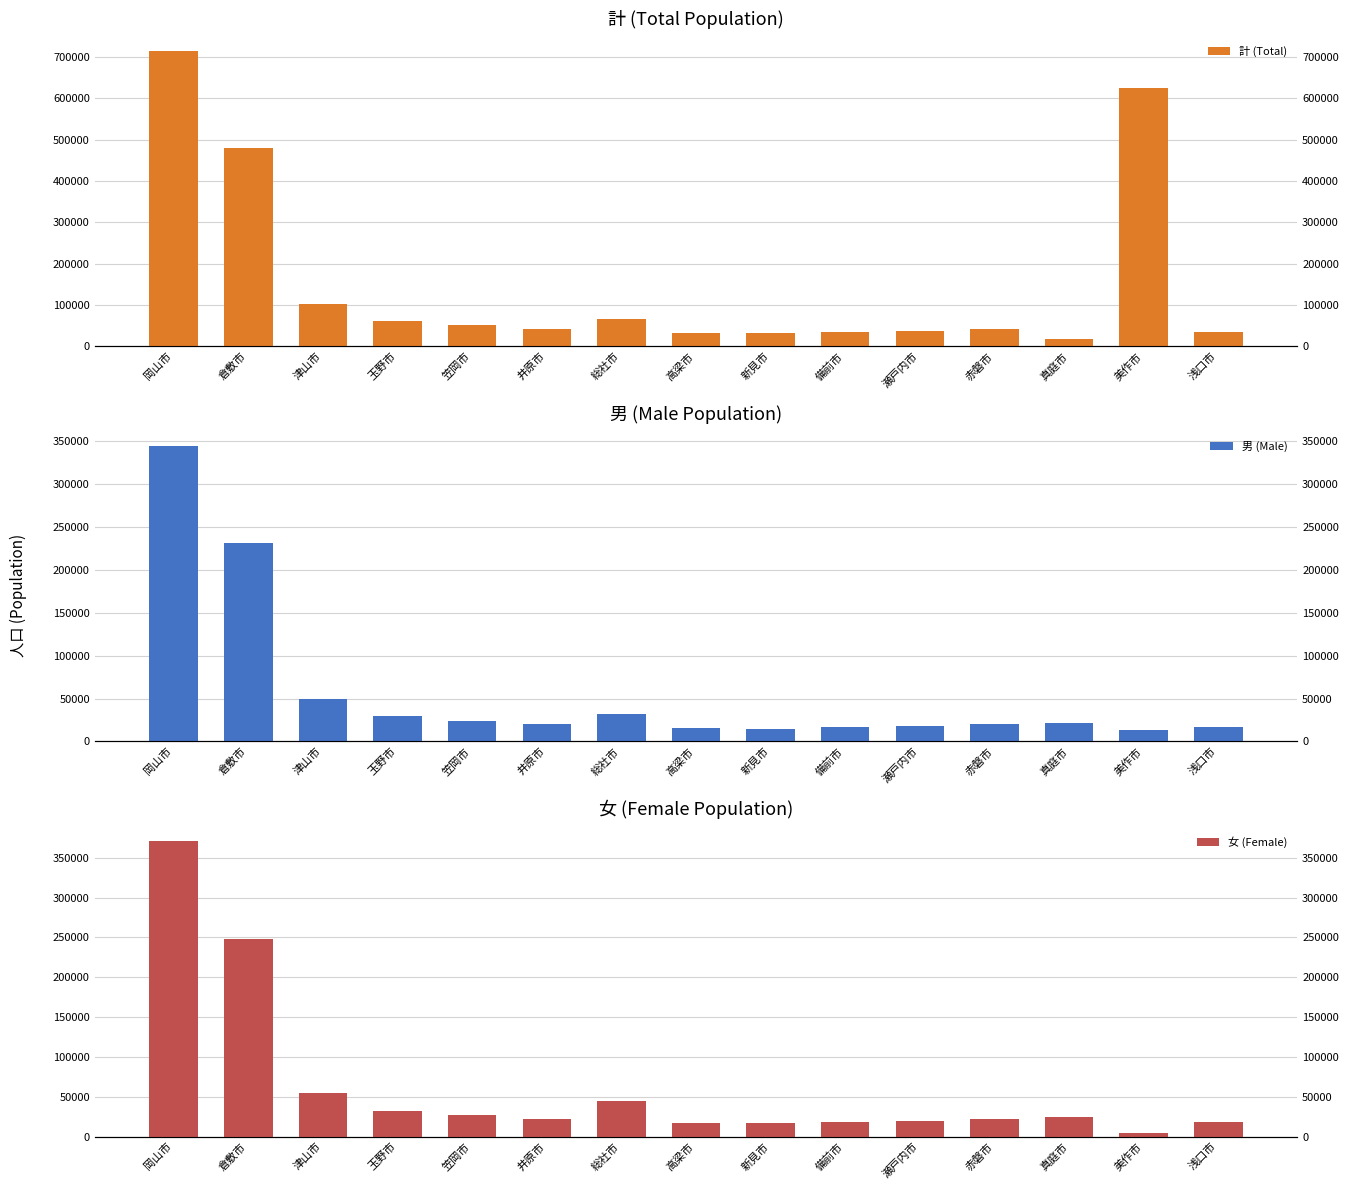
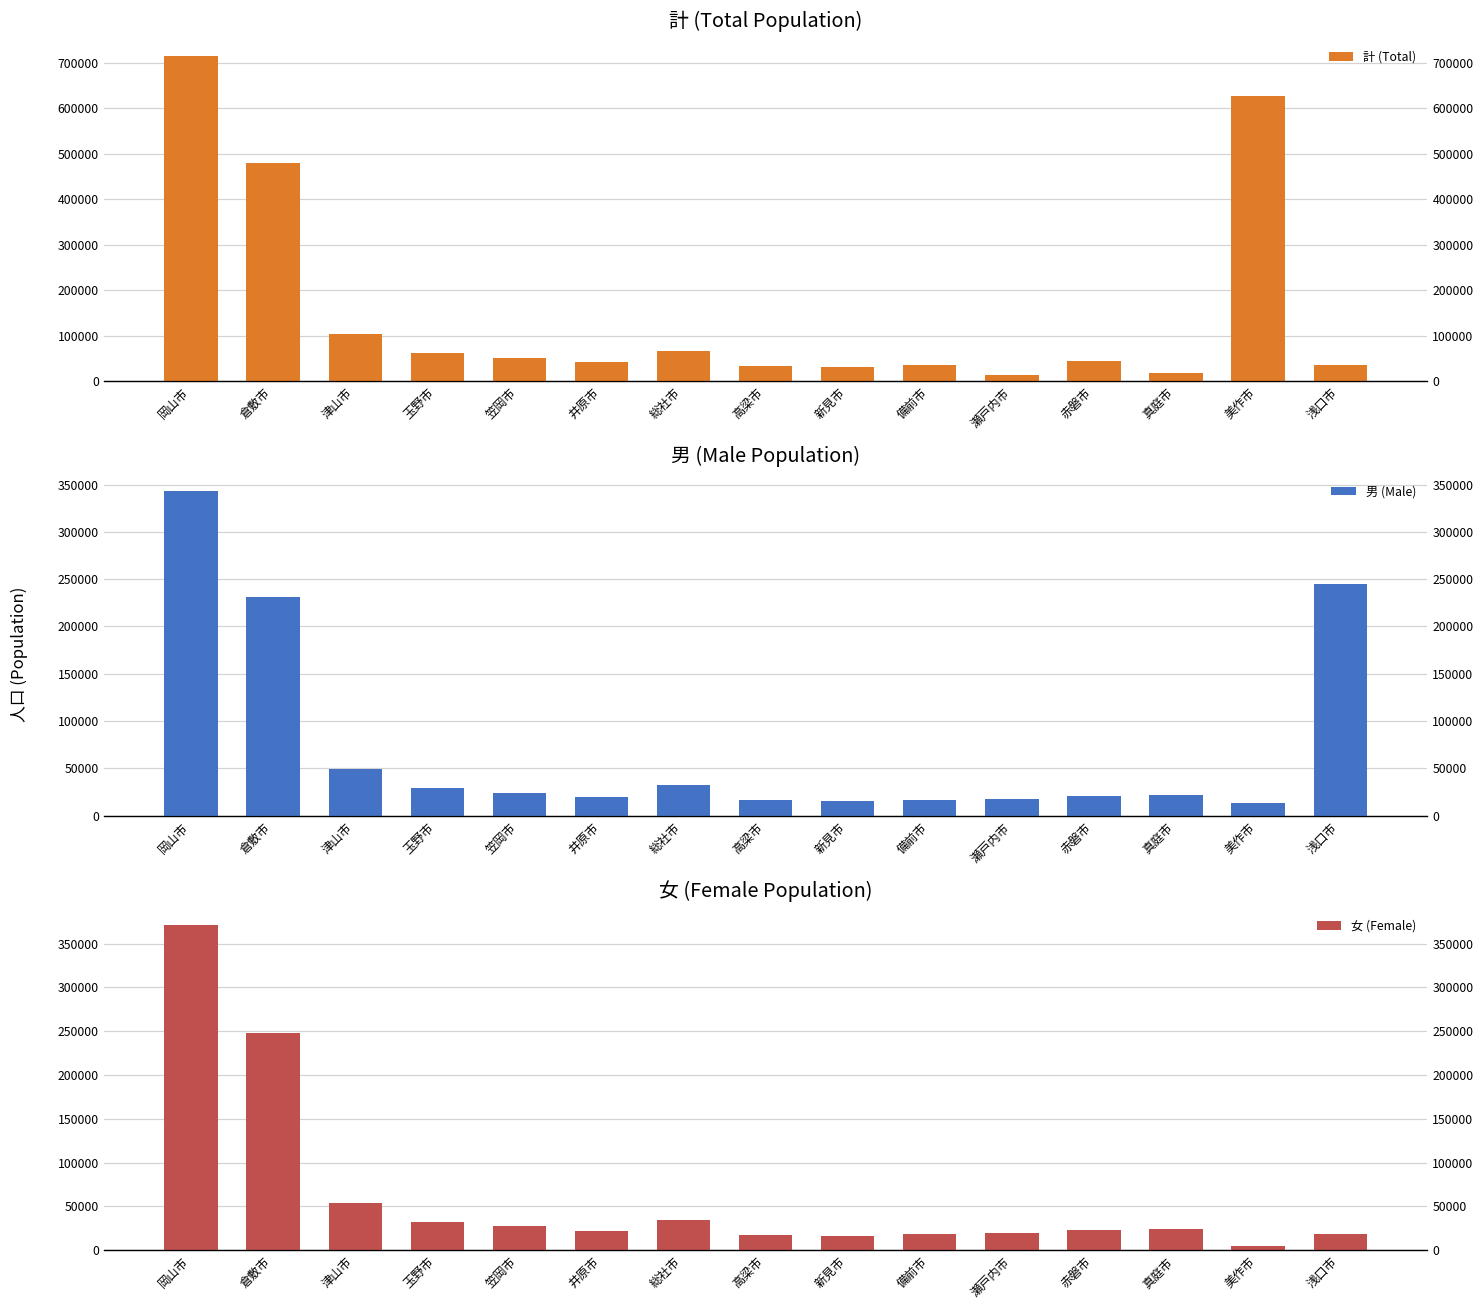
  {
    "計 (Total Population)": {
      "岡山市": 710000,
      "倉敷市": 480000,
      "津山市": 100000,
      "玉野市": 60000,
      "笠岡市": 50000,
      "井原市": 40000,
      "総社市": 70000,
      "高梁市": 30000,
      "新見市": 30000,
      "備前市": 40000,
-     "瀬戸内市": 40000,
+     "瀬戸内市": 10000,
      "赤磐市": 40000,
      "真庭市": 20000,
      "美作市": 630000,
      "浅口市": 30000
    },
    "男 (Male Population)": {
      "岡山市": 340000,
      "倉敷市": 230000,
      "津山市": 50000,
      "玉野市": 30000,
      "笠岡市": 20000,
      "井原市": 20000,
      "総社市": 30000,
      "高梁市": 20000,
      "新見市": 10000,
      "備前市": 20000,
      "瀬戸内市": 20000,
      "赤磐市": 20000,
      "真庭市": 20000,
      "美作市": 10000,
-     "浅口市": 20000
+     "浅口市": 250000
    },
    "女 (Female Population)": {
      "岡山市": 370000,
      "倉敷市": 250000,
      "津山市": 50000,
      "玉野市": 30000,
      "笠岡市": 30000,
      "井原市": 20000,
-     "総社市": 40000,
+     "総社市": 30000,
      "高梁市": 20000,
      "新見市": 20000,
      "備前市": 20000,
      "瀬戸内市": 20000,
      "赤磐市": 20000,
      "真庭市": 20000,
      "美作市": 10000,
      "浅口市": 20000
    }
  }
